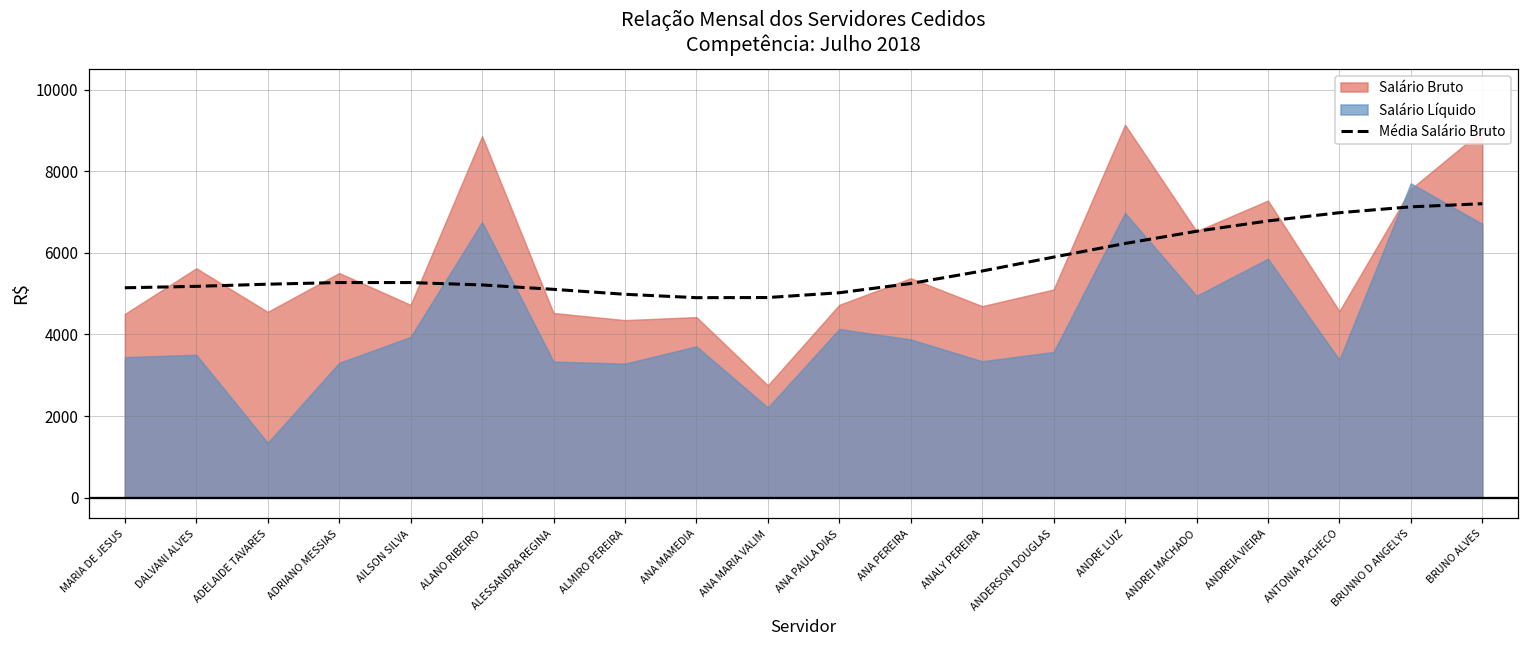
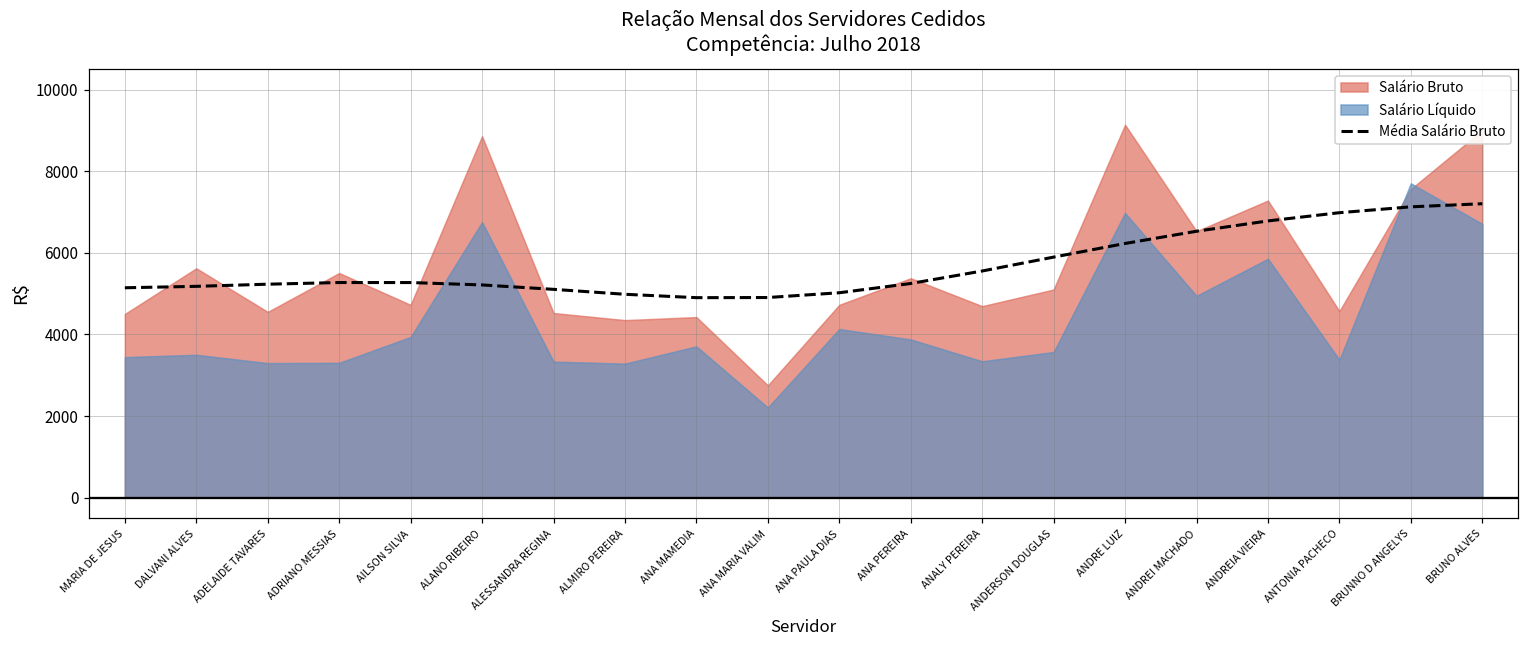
  {
    "Salário Bruto": {
      "MARIA DE JESUS": 4500,
      "DALVANI ALVES": 5600,
      "ADELAIDE TAVARES": 4600,
      "ADRIANO MESSIAS": 5500,
      "AILSON SILVA": 4700,
      "ALANO RIBEIRO": 8900,
      "ALESSANDRA REGINA": 4500,
      "ALMIRO PEREIRA": 4400,
      "ANA MAMEDIA": 4400,
      "ANA MARIA VALIM": 2700,
      "ANA PAULA DIAS": 4700,
      "ANA PEREIRA": 5400,
      "ANALY PEREIRA": 4700,
      "ANDERSON DOUGLAS": 5100,
      "ANDRE LUIZ": 9100,
      "ANDREIA VIEIRA": 7300,
      "ANTONIA PACHECO": 4600,
      "BRUNNO D ANGELYS": 7600
    },
    "Média Salário Bruto": {
      "MARIA DE JESUS": 5100,
      "DALVANI ALVES": 5200,
      "ADELAIDE TAVARES": 5200,
      "ADRIANO MESSIAS": 5300,
      "AILSON SILVA": 5300,
      "ALANO RIBEIRO": 5200,
      "ALESSANDRA REGINA": 5100,
      "ALMIRO PEREIRA": 5000,
      "ANA MAMEDIA": 4900,
      "ANA MARIA VALIM": 4900,
      "ANA PAULA DIAS": 5000,
      "ANA PEREIRA": 5300,
      "ANALY PEREIRA": 5600,
      "ANDERSON DOUGLAS": 5900,
      "ANDRE LUIZ": 6200,
      "ANDREIA VIEIRA": 6800,
      "ANTONIA PACHECO": 7000,
      "BRUNNO D ANGELYS": 7100,
      "BRUNO ALVES": 7200
    },
    "Salário Líquido": {
      "MARIA DE JESUS": 3400,
      "DALVANI ALVES": 3500,
-     "ADELAIDE TAVARES": 1300,
+     "ADELAIDE TAVARES": 3300,
      "ADRIANO MESSIAS": 3300,
      "AILSON SILVA": 3900,
      "ALANO RIBEIRO": 6800,
      "ALESSANDRA REGINA": 3300,
      "ALMIRO PEREIRA": 3300,
      "ANA MAMEDIA": 3700,
      "ANA MARIA VALIM": 2200,
      "ANA PAULA DIAS": 4100,
      "ANA PEREIRA": 3900,
      "ANALY PEREIRA": 3300,
      "ANDERSON DOUGLAS": 3600,
      "ANDRE LUIZ": 7000,
      "ANDREI MACHADO": 4900,
      "ANDREIA VIEIRA": 5900,
      "ANTONIA PACHECO": 3400,
      "BRUNNO D ANGELYS": 7700,
      "BRUNO ALVES": 6700
    }
  }
